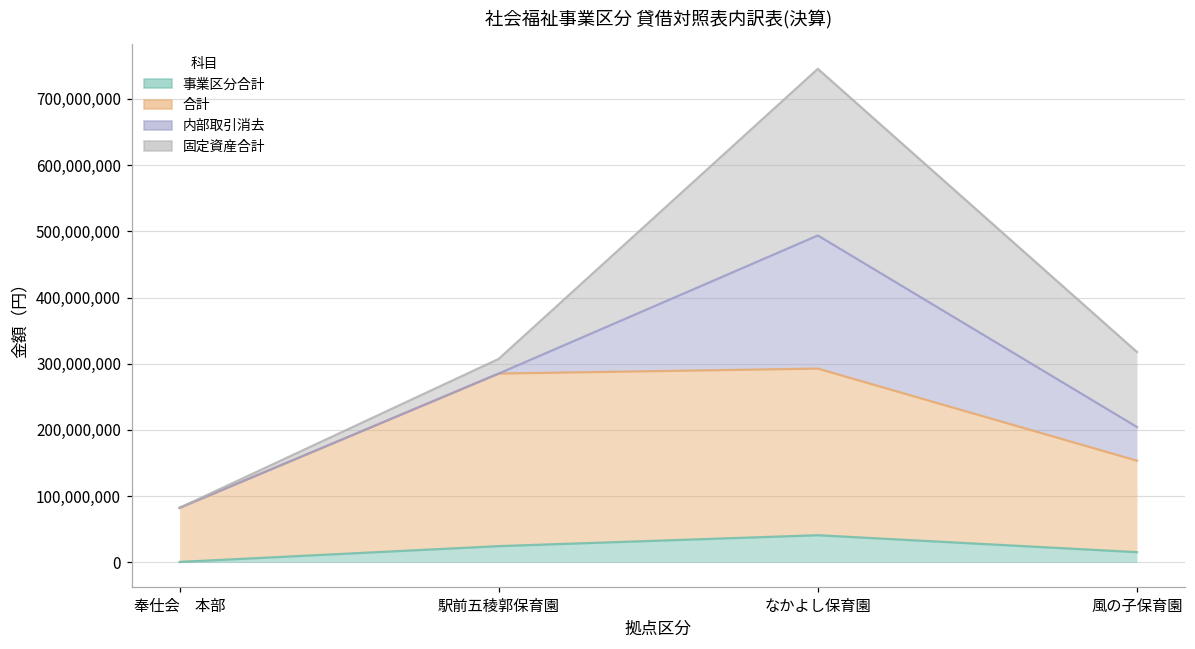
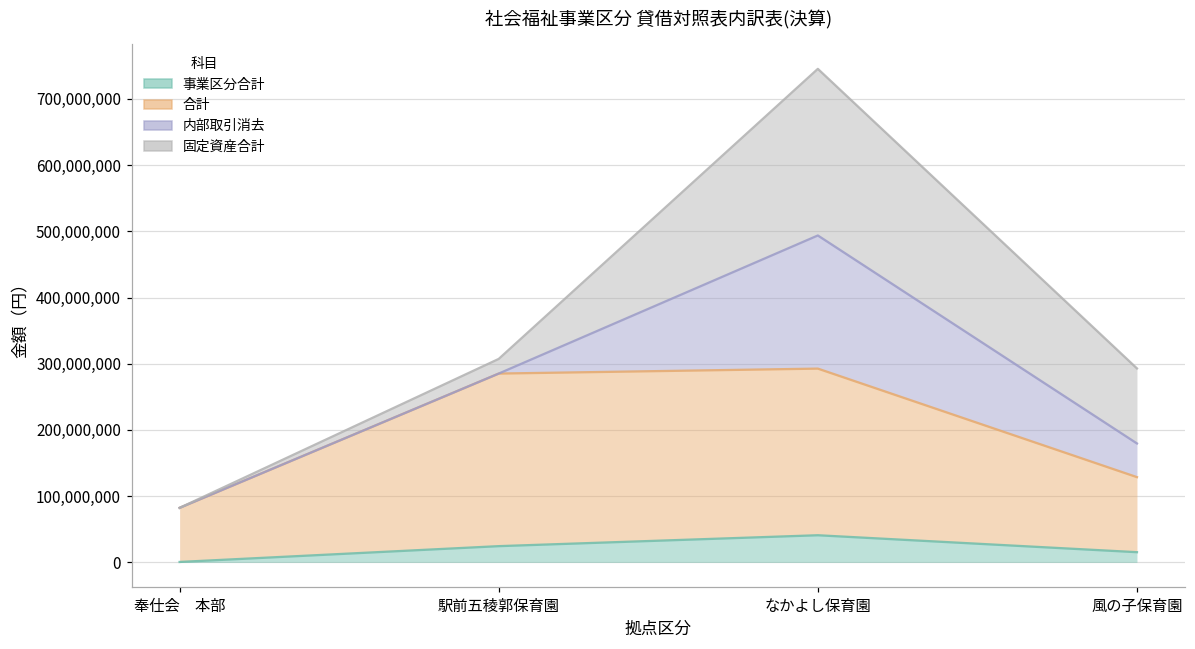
  {
    "合計": {
      "なかよし保育園": "250,000,000",
-     "風の子保育園": "140,000,000"
+     "風の子保育園": "110,000,000"
    }
  }
